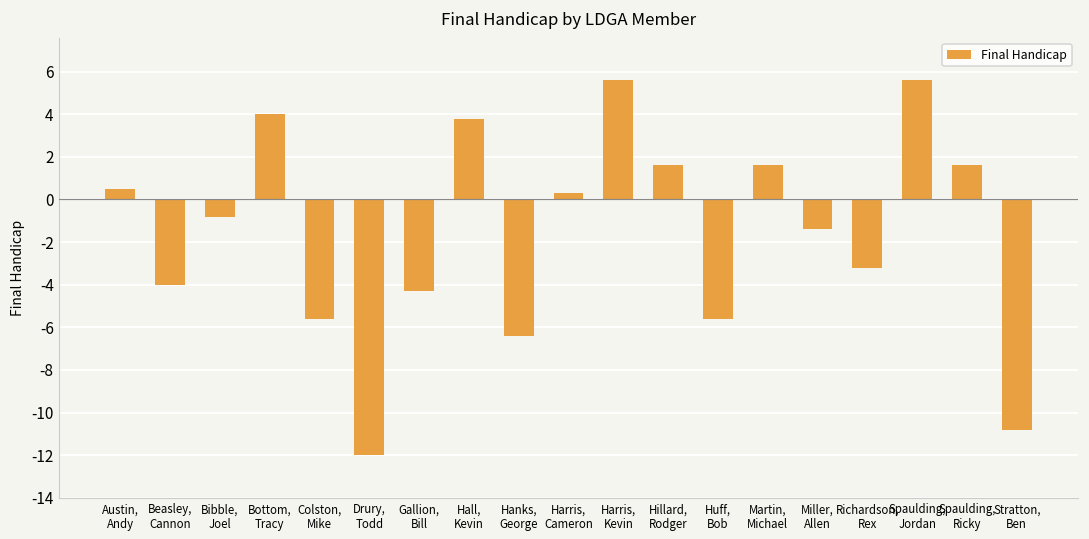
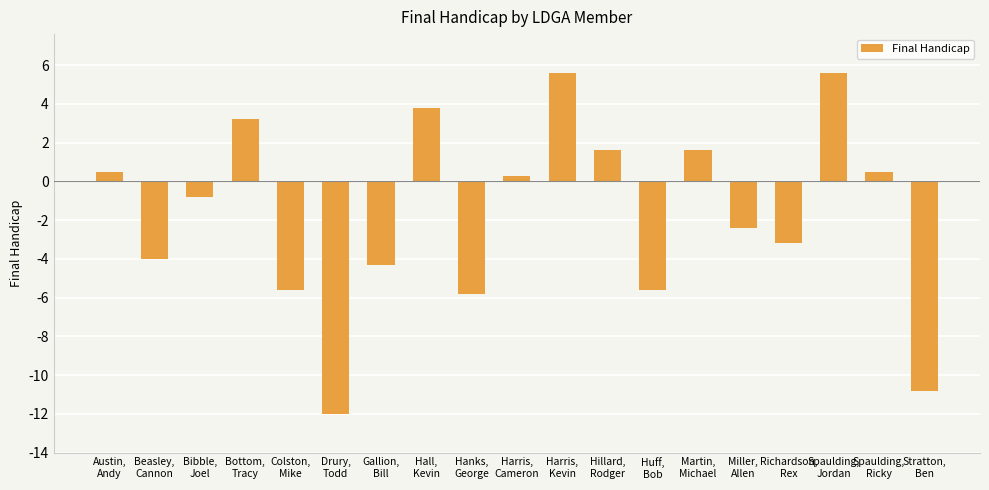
  {
    "Austin, Andy": 0.5,
    "Beasley, Cannon": -4.0,
    "Bibble, Joel": -0.8,
-   "Bottom, Tracy": 4.0,
+   "Bottom, Tracy": 3.2,
    "Colston, Mike": -5.6,
    "Drury, Todd": -12.0,
    "Gallion, Bill": -4.3,
    "Hall, Kevin": 3.8,
-   "Hanks, George": -6.4,
+   "Hanks, George": -5.8,
    "Harris, Cameron": 0.3,
    "Harris, Kevin": 5.6,
    "Hillard, Rodger": 1.6,
    "Huff, Bob": -5.6,
    "Martin, Michael": 1.6,
-   "Miller, Allen": -1.4,
-   "Spaulding, Ricky": 1.6,
+   "Miller, Allen": -2.4,
+   "Spaulding, Ricky": 0.5,
    "Stratton, Ben": -10.8
  }
